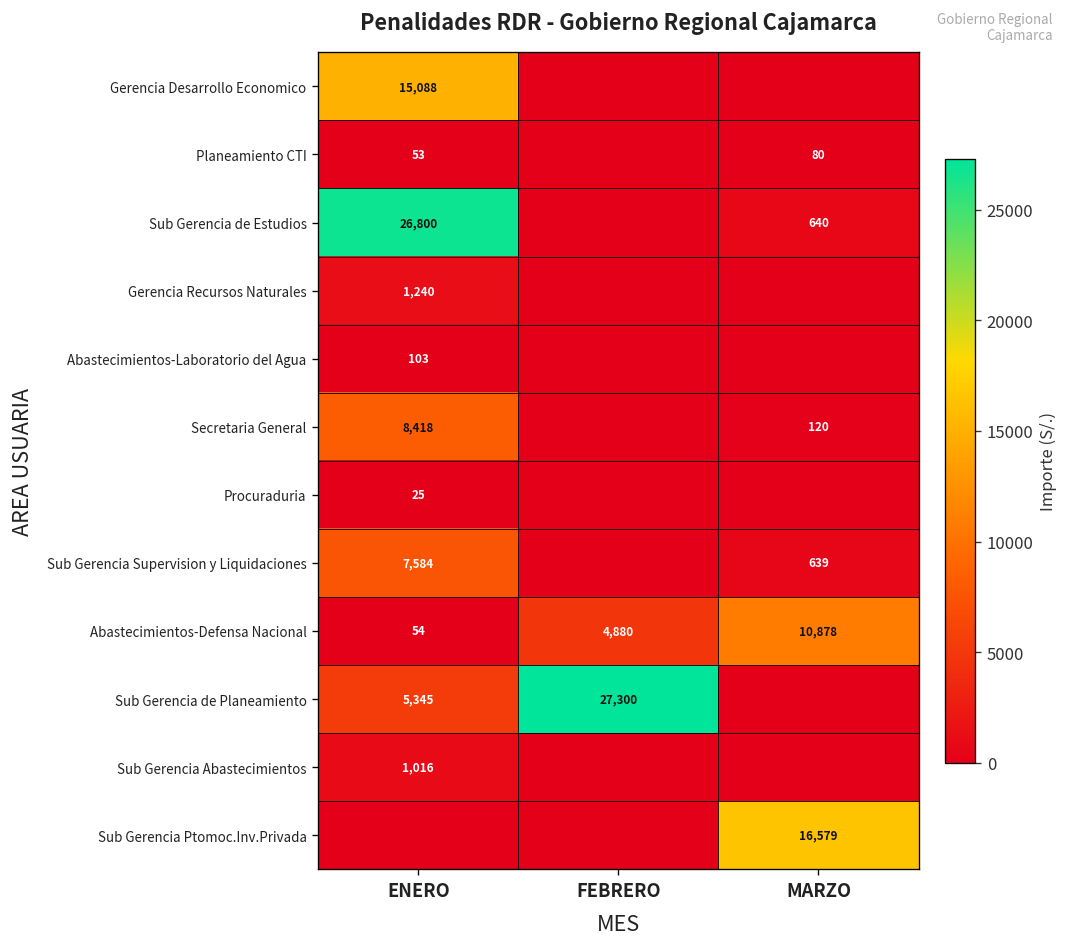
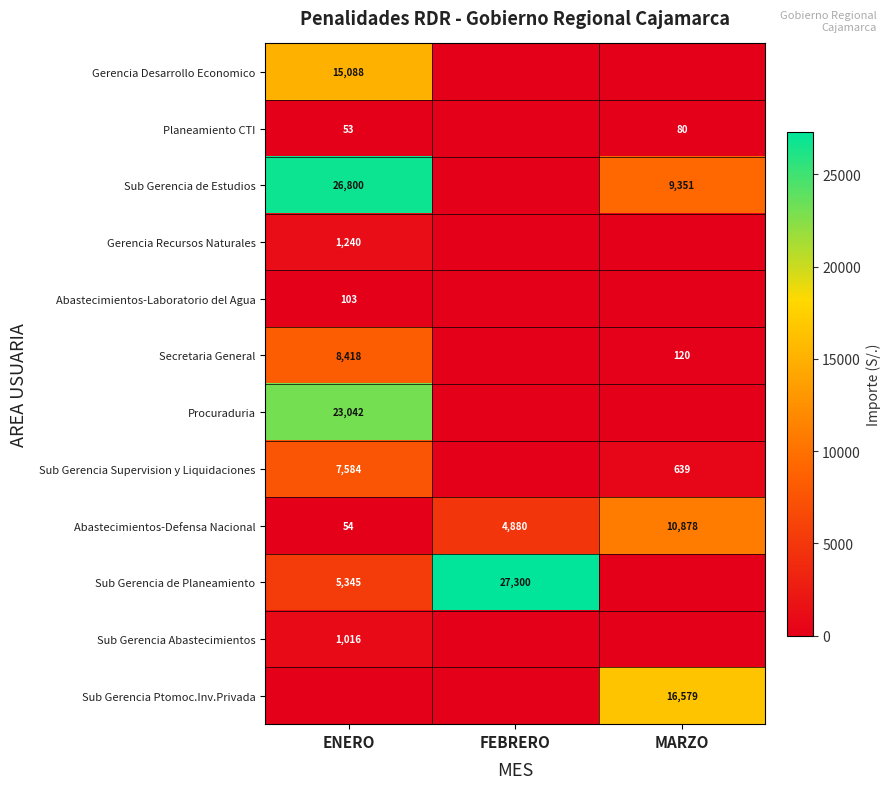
  {
    "Gerencia Desarrollo Economico": {
      "ENERO": "15,088"
    },
    "Planeamiento CTI": {
      "ENERO": "53",
      "MARZO": "80"
    },
    "Sub Gerencia de Estudios": {
      "ENERO": "26,800",
-     "MARZO": "640"
+     "MARZO": "9,351"
    },
    "Gerencia Recursos Naturales": {
      "ENERO": "1,240"
    },
    "Abastecimientos-Laboratorio del Agua": {
      "ENERO": "103"
    },
    "Secretaria General": {
      "ENERO": "8,418",
      "MARZO": "120"
    },
    "Procuraduria": {
-     "ENERO": "25"
+     "ENERO": "23,042"
    },
    "Sub Gerencia Supervision y Liquidaciones": {
      "ENERO": "7,584",
      "MARZO": "639"
    },
    "Abastecimientos-Defensa Nacional": {
      "ENERO": "54",
      "FEBRERO": "4,880",
      "MARZO": "10,878"
    },
    "Sub Gerencia de Planeamiento": {
      "ENERO": "5,345",
      "FEBRERO": "27,300"
    },
    "Sub Gerencia Abastecimientos": {
      "ENERO": "1,016"
    },
    "Sub Gerencia Ptomoc.Inv.Privada": {
      "MARZO": "16,579"
    }
  }
